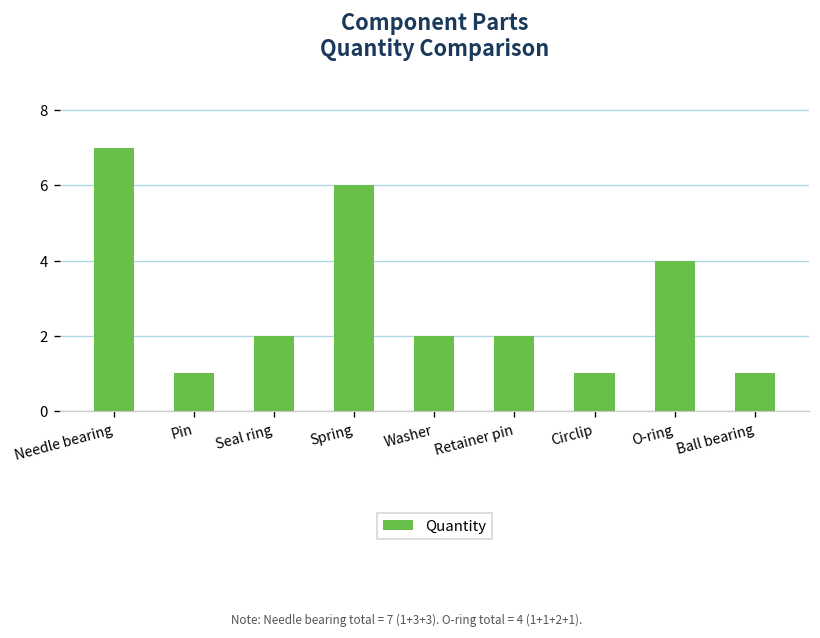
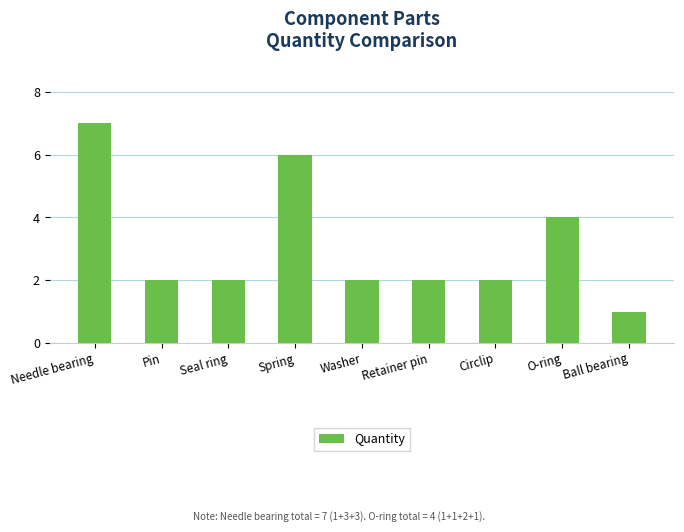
  {
    "Needle bearing": 7,
-   "Pin": 1,
+   "Pin": 2,
    "Seal ring": 2,
    "Spring": 6,
    "Washer": 2,
    "Retainer pin": 2,
-   "Circlip": 1,
+   "Circlip": 2,
    "O-ring": 4,
    "Ball bearing": 1
  }
